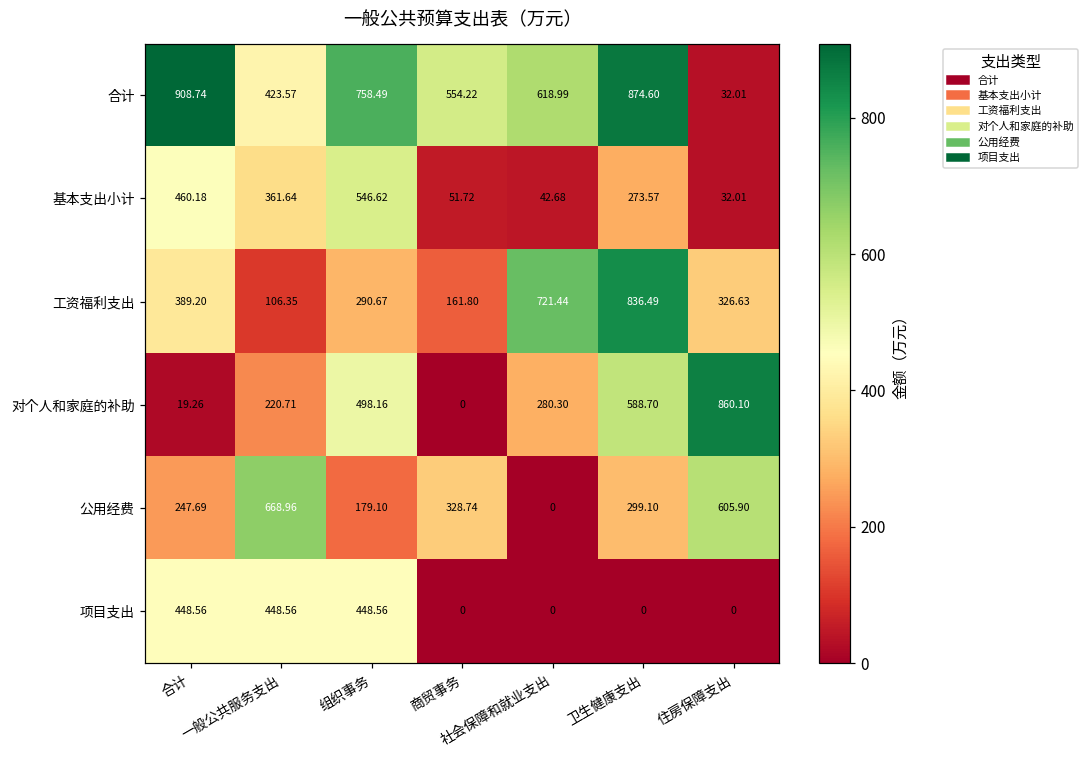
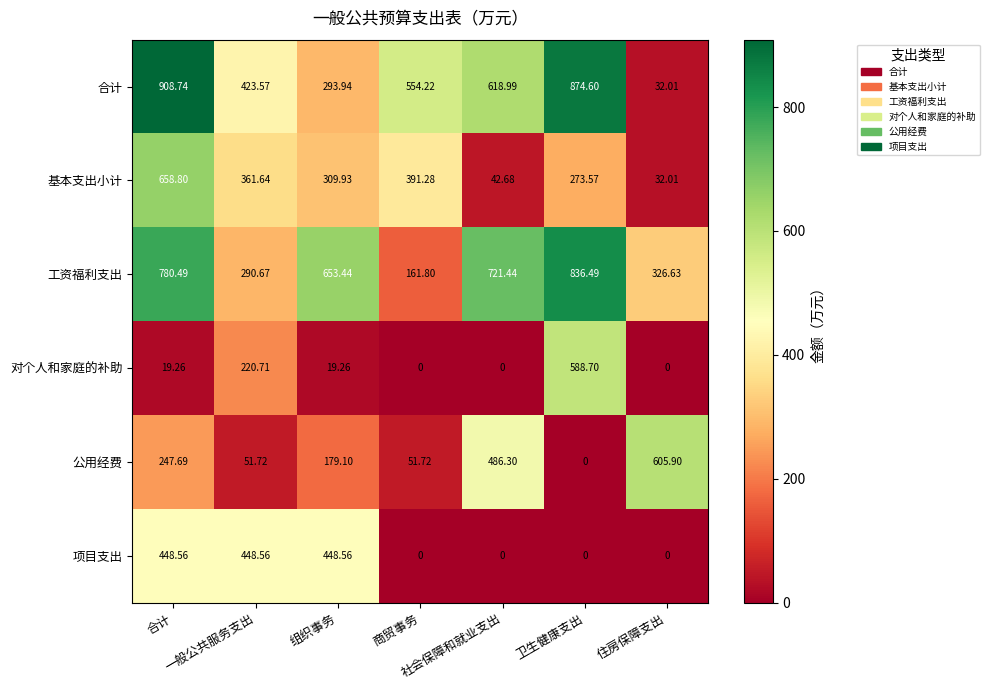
  {
    "合计": {
      "合计": 908.74,
      "一般公共服务支出": 423.57,
-     "组织事务": 758.49,
+     "组织事务": 293.94,
      "商贸事务": 554.22,
      "社会保障和就业支出": 618.99,
      "卫生健康支出": 874.60,
      "住房保障支出": 32.01
    },
    "基本支出小计": {
-     "合计": 460.18,
+     "合计": 658.80,
      "一般公共服务支出": 361.64,
-     "组织事务": 546.62,
-     "商贸事务": 51.72,
+     "组织事务": 309.93,
+     "商贸事务": 391.28,
      "社会保障和就业支出": 42.68,
      "卫生健康支出": 273.57,
      "住房保障支出": 32.01
    },
    "工资福利支出": {
-     "合计": 389.20,
-     "一般公共服务支出": 106.35,
-     "组织事务": 290.67,
+     "合计": 780.49,
+     "一般公共服务支出": 290.67,
+     "组织事务": 653.44,
      "商贸事务": 161.80,
      "社会保障和就业支出": 721.44,
      "卫生健康支出": 836.49,
      "住房保障支出": 326.63
    },
    "对个人和家庭的补助": {
      "合计": 19.26,
      "一般公共服务支出": 220.71,
-     "组织事务": 498.16,
+     "组织事务": 19.26,
      "商贸事务": 0,
-     "社会保障和就业支出": 280.30,
+     "社会保障和就业支出": 0,
      "卫生健康支出": 588.70,
-     "住房保障支出": 860.10
+     "住房保障支出": 0
    },
    "公用经费": {
      "合计": 247.69,
-     "一般公共服务支出": 668.96,
+     "一般公共服务支出": 51.72,
      "组织事务": 179.10,
-     "商贸事务": 328.74,
-     "社会保障和就业支出": 0,
-     "卫生健康支出": 299.10,
+     "商贸事务": 51.72,
+     "社会保障和就业支出": 486.30,
+     "卫生健康支出": 0,
      "住房保障支出": 605.90
    },
    "项目支出": {
      "合计": 448.56,
      "一般公共服务支出": 448.56,
      "组织事务": 448.56,
      "商贸事务": 0,
      "社会保障和就业支出": 0,
      "卫生健康支出": 0,
      "住房保障支出": 0
    }
  }
